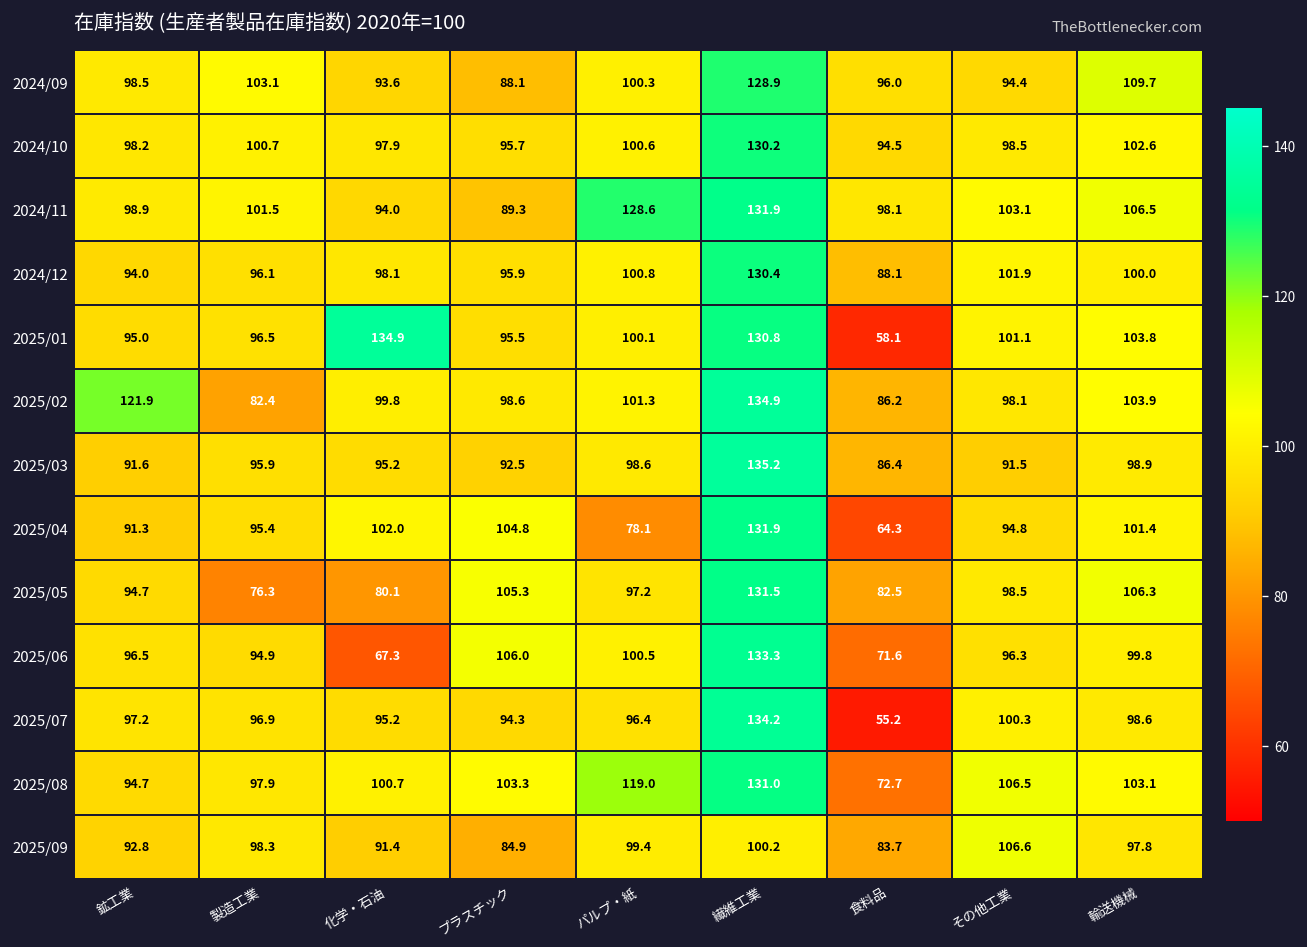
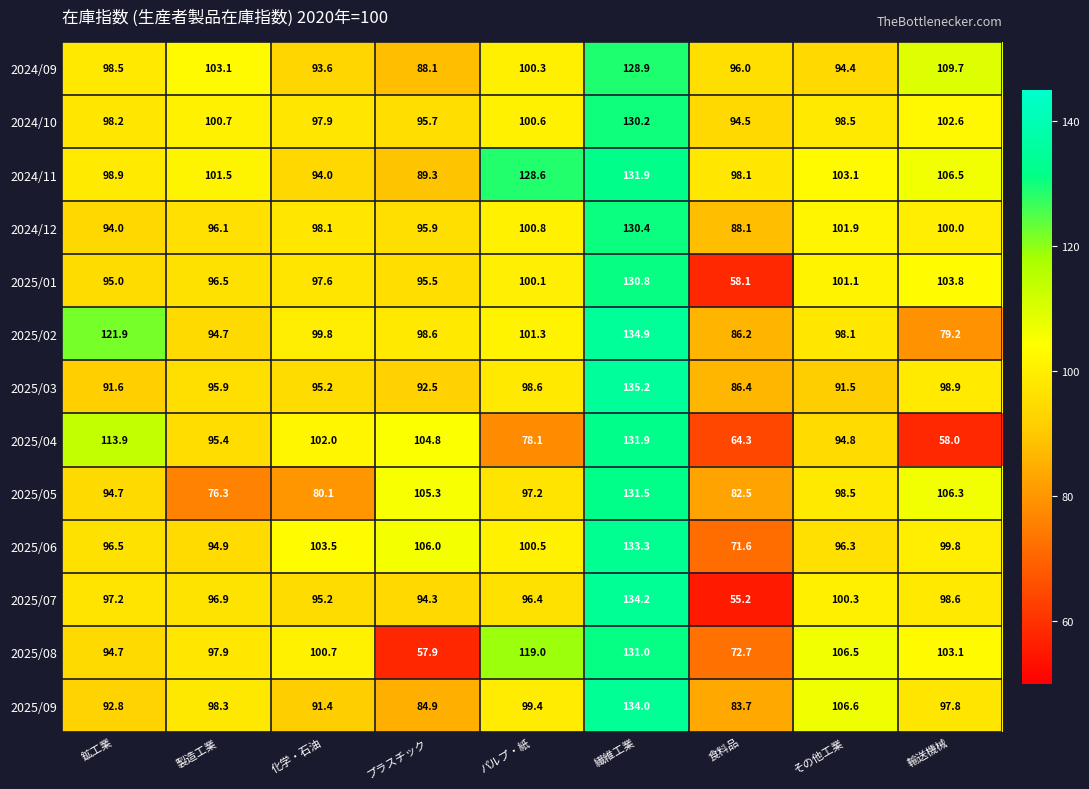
  {
    "2024/09": {
      "鉱工業": 98.5,
      "製造工業": 103.1,
      "化学・石油": 93.6,
      "プラスチック": 88.1,
      "パルプ・紙": 100.3,
      "繊維工業": 128.9,
      "食料品": 96.0,
      "その他工業": 94.4,
      "輸送機械": 109.7
    },
    "2024/10": {
      "鉱工業": 98.2,
      "製造工業": 100.7,
      "化学・石油": 97.9,
      "プラスチック": 95.7,
      "パルプ・紙": 100.6,
      "繊維工業": 130.2,
      "食料品": 94.5,
      "その他工業": 98.5,
      "輸送機械": 102.6
    },
    "2024/11": {
      "鉱工業": 98.9,
      "製造工業": 101.5,
      "化学・石油": 94.0,
      "プラスチック": 89.3,
      "パルプ・紙": 128.6,
      "繊維工業": 131.9,
      "食料品": 98.1,
      "その他工業": 103.1,
      "輸送機械": 106.5
    },
    "2024/12": {
      "鉱工業": 94.0,
      "製造工業": 96.1,
      "化学・石油": 98.1,
      "プラスチック": 95.9,
      "パルプ・紙": 100.8,
      "繊維工業": 130.4,
      "食料品": 88.1,
      "その他工業": 101.9,
      "輸送機械": 100.0
    },
    "2025/01": {
      "鉱工業": 95.0,
      "製造工業": 96.5,
-     "化学・石油": 134.9,
+     "化学・石油": 97.6,
      "プラスチック": 95.5,
      "パルプ・紙": 100.1,
      "繊維工業": 130.8,
      "食料品": 58.1,
      "その他工業": 101.1,
      "輸送機械": 103.8
    },
    "2025/02": {
      "鉱工業": 121.9,
-     "製造工業": 82.4,
+     "製造工業": 94.7,
      "化学・石油": 99.8,
      "プラスチック": 98.6,
      "パルプ・紙": 101.3,
      "繊維工業": 134.9,
      "食料品": 86.2,
      "その他工業": 98.1,
-     "輸送機械": 103.9
+     "輸送機械": 79.2
    },
    "2025/03": {
      "鉱工業": 91.6,
      "製造工業": 95.9,
      "化学・石油": 95.2,
      "プラスチック": 92.5,
      "パルプ・紙": 98.6,
      "繊維工業": 135.2,
      "食料品": 86.4,
      "その他工業": 91.5,
      "輸送機械": 98.9
    },
    "2025/04": {
-     "鉱工業": 91.3,
+     "鉱工業": 113.9,
      "製造工業": 95.4,
      "化学・石油": 102.0,
      "プラスチック": 104.8,
      "パルプ・紙": 78.1,
      "繊維工業": 131.9,
      "食料品": 64.3,
      "その他工業": 94.8,
-     "輸送機械": 101.4
+     "輸送機械": 58.0
    },
    "2025/05": {
      "鉱工業": 94.7,
      "製造工業": 76.3,
      "化学・石油": 80.1,
      "プラスチック": 105.3,
      "パルプ・紙": 97.2,
      "繊維工業": 131.5,
      "食料品": 82.5,
      "その他工業": 98.5,
      "輸送機械": 106.3
    },
    "2025/06": {
      "鉱工業": 96.5,
      "製造工業": 94.9,
-     "化学・石油": 67.3,
+     "化学・石油": 103.5,
      "プラスチック": 106.0,
      "パルプ・紙": 100.5,
      "繊維工業": 133.3,
      "食料品": 71.6,
      "その他工業": 96.3,
      "輸送機械": 99.8
    },
    "2025/07": {
      "鉱工業": 97.2,
      "製造工業": 96.9,
      "化学・石油": 95.2,
      "プラスチック": 94.3,
      "パルプ・紙": 96.4,
      "繊維工業": 134.2,
      "食料品": 55.2,
      "その他工業": 100.3,
      "輸送機械": 98.6
    },
    "2025/08": {
      "鉱工業": 94.7,
      "製造工業": 97.9,
      "化学・石油": 100.7,
-     "プラスチック": 103.3,
+     "プラスチック": 57.9,
      "パルプ・紙": 119.0,
      "繊維工業": 131.0,
      "食料品": 72.7,
      "その他工業": 106.5,
      "輸送機械": 103.1
    },
    "2025/09": {
      "鉱工業": 92.8,
      "製造工業": 98.3,
      "化学・石油": 91.4,
      "プラスチック": 84.9,
      "パルプ・紙": 99.4,
-     "繊維工業": 100.2,
+     "繊維工業": 134.0,
      "食料品": 83.7,
      "その他工業": 106.6,
      "輸送機械": 97.8
    }
  }
